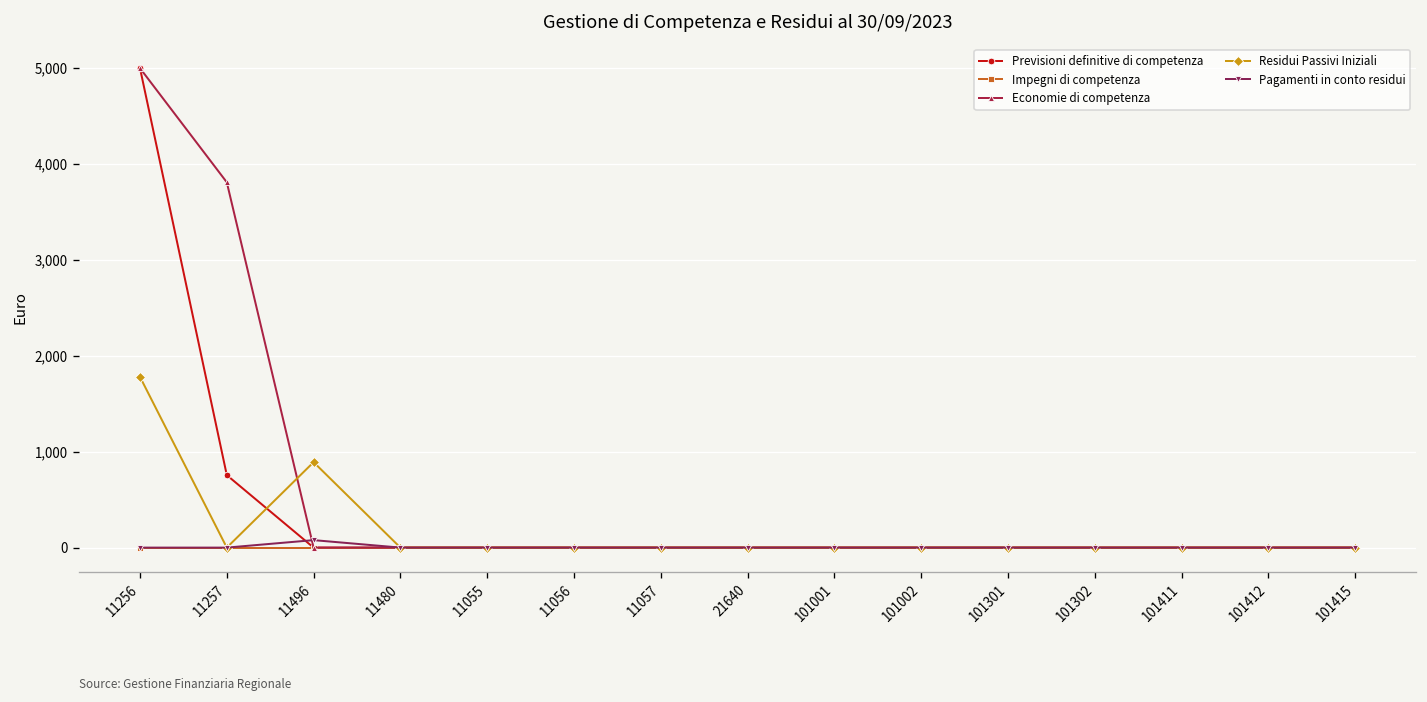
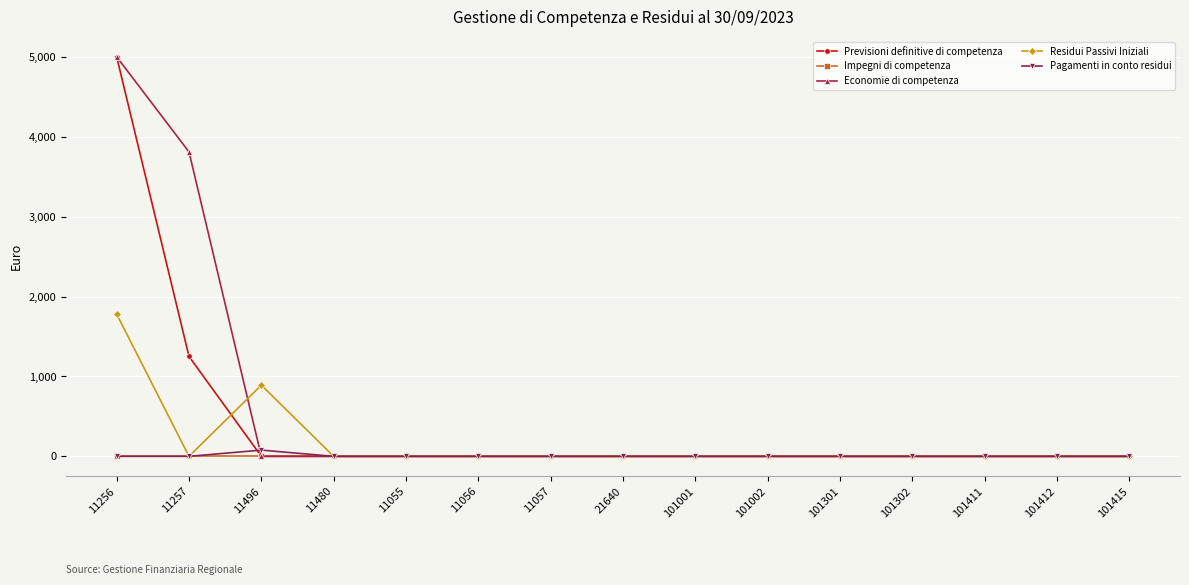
  {
    "Previsioni definitive di competenza": {
-     "11257": "800"
+     "11257": "1,300"
    }
  }
